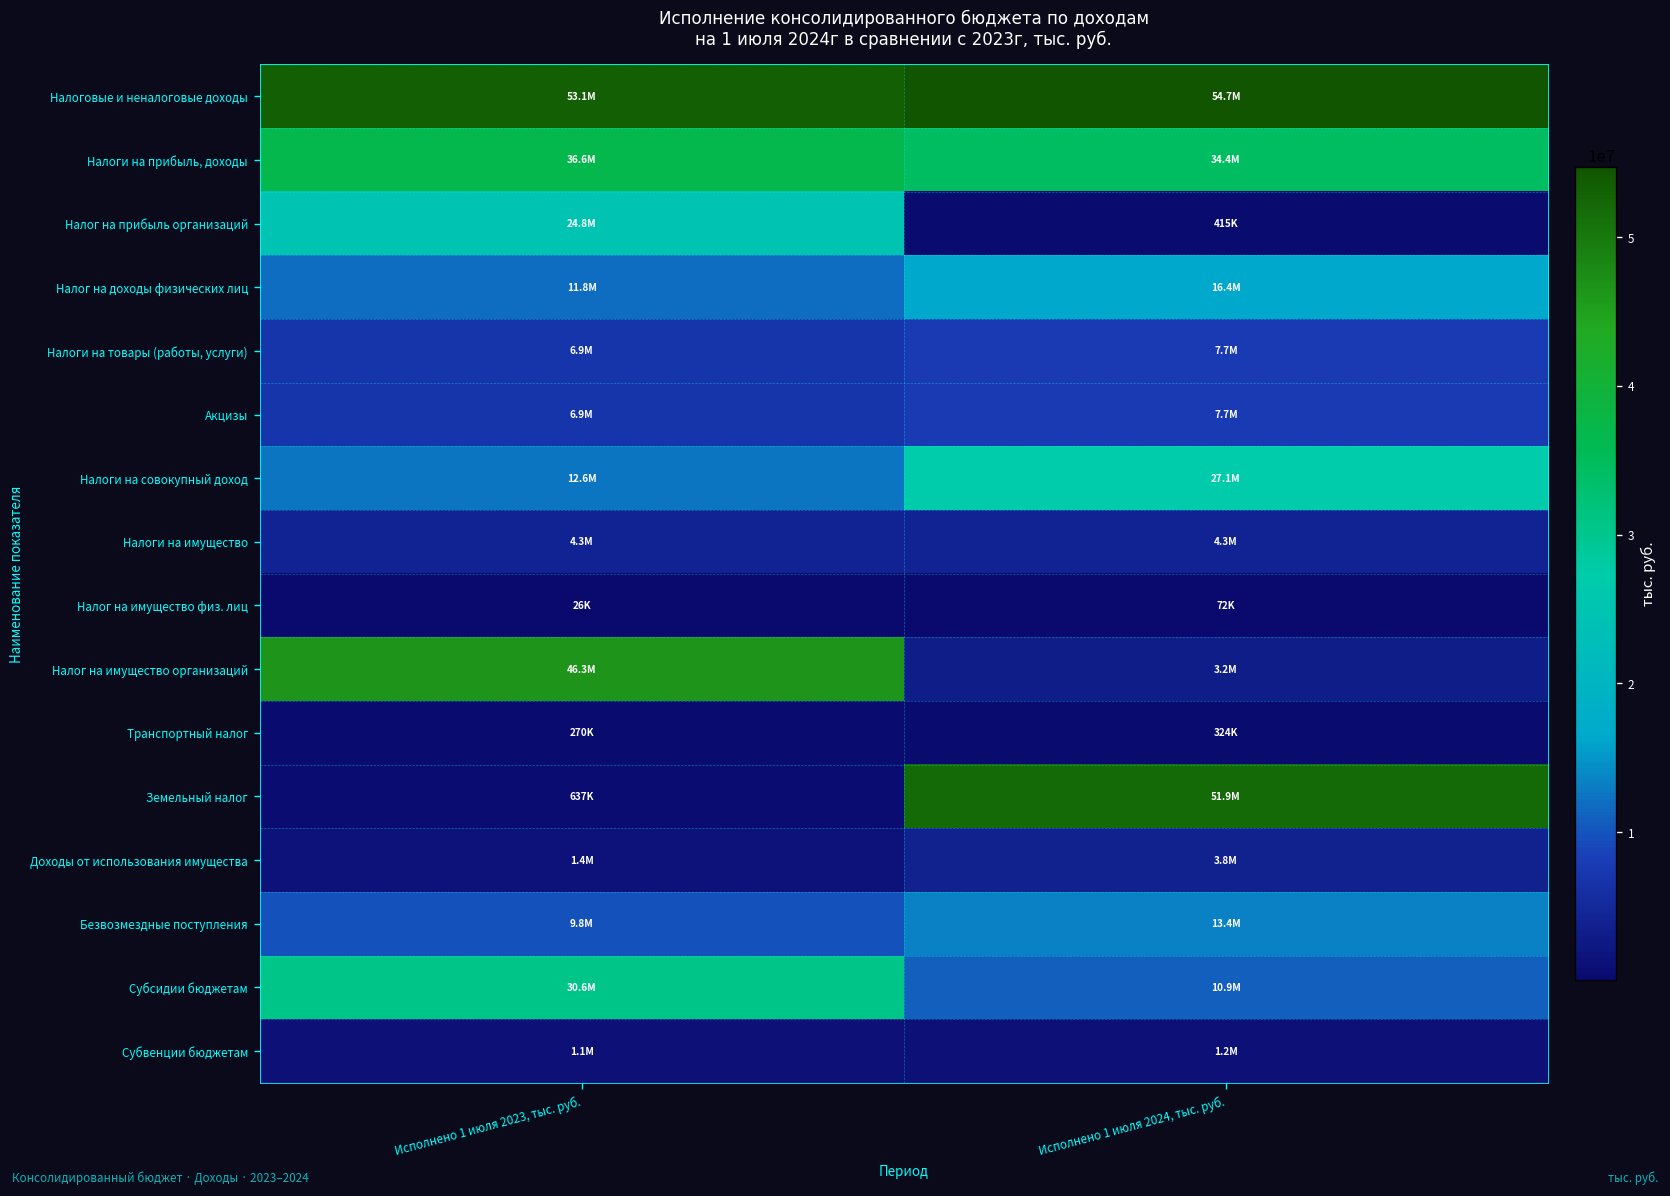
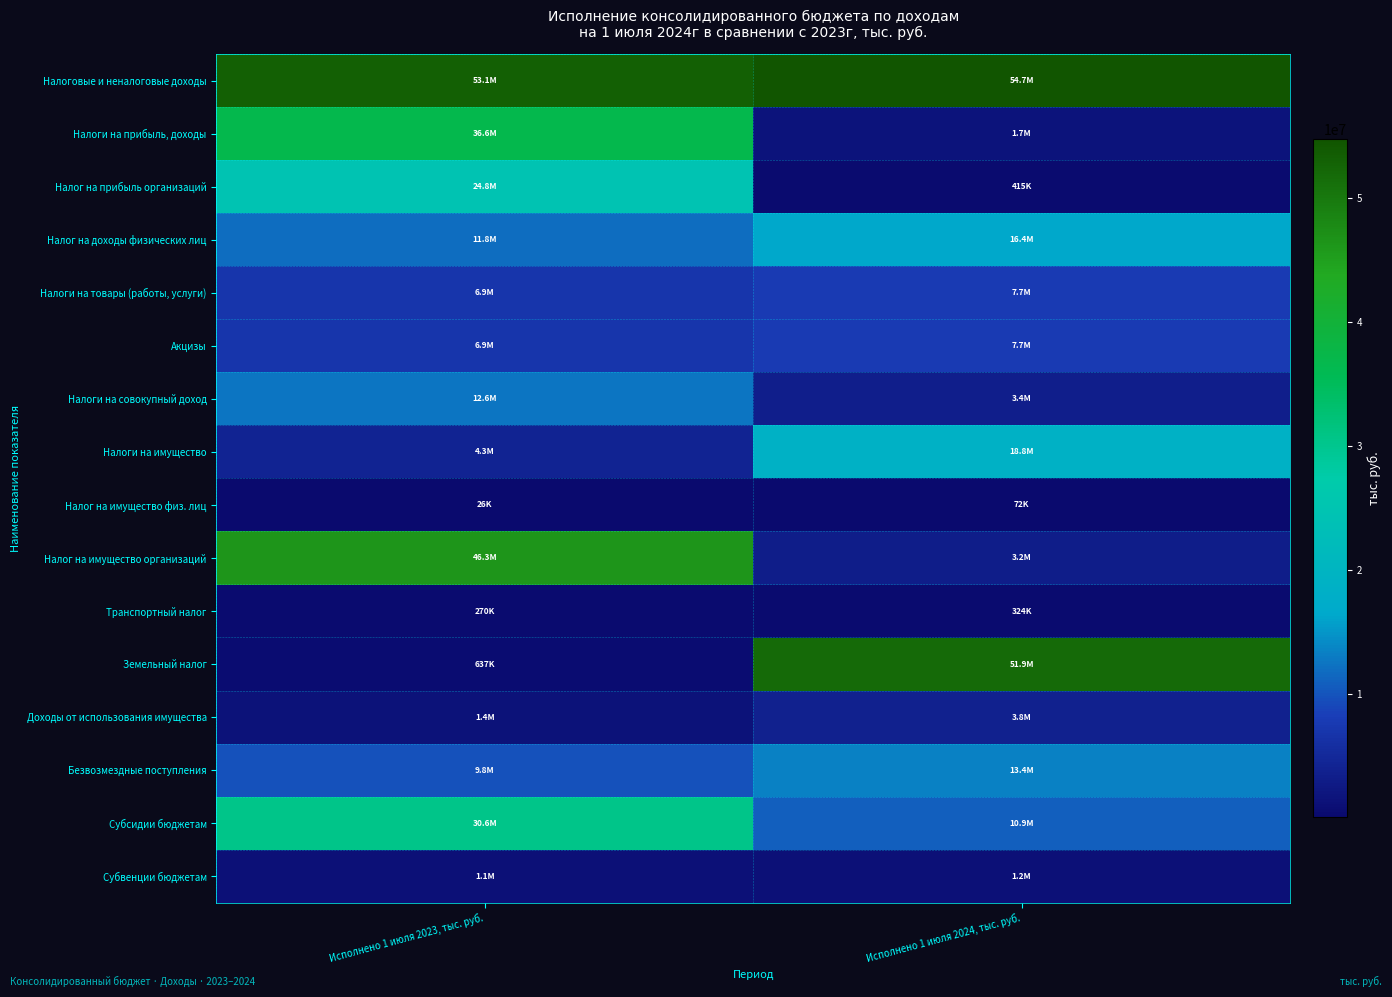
  {
    "Налоги на прибыль, доходы": {
-     "Исполнено 1 июля 2024, тыс. руб.": "34.4M"
+     "Исполнено 1 июля 2024, тыс. руб.": "1.7M"
    },
    "Налоги на совокупный доход": {
-     "Исполнено 1 июля 2024, тыс. руб.": "27.1M"
+     "Исполнено 1 июля 2024, тыс. руб.": "3.4M"
    },
    "Налоги на имущество": {
-     "Исполнено 1 июля 2024, тыс. руб.": "4.3M"
+     "Исполнено 1 июля 2024, тыс. руб.": "18.8M"
    }
  }
